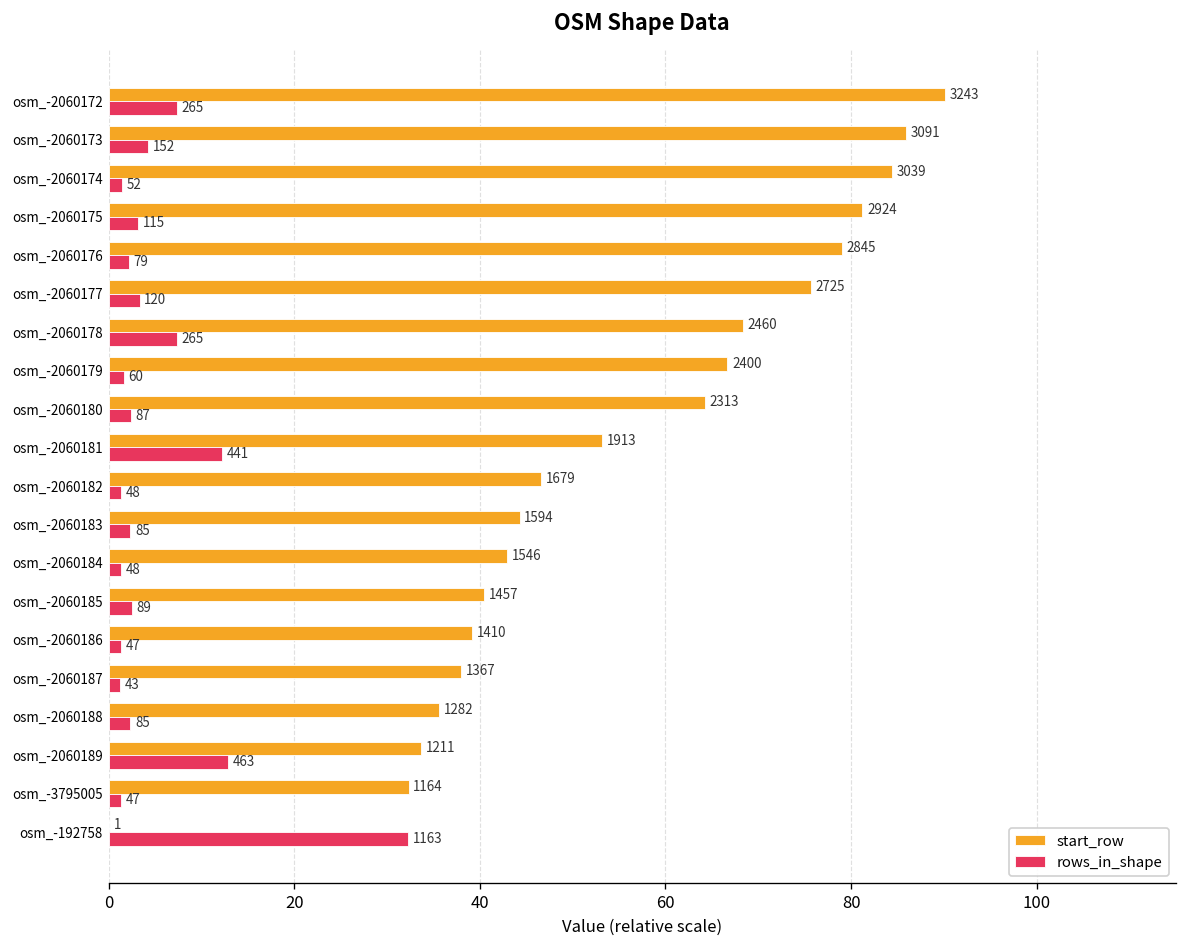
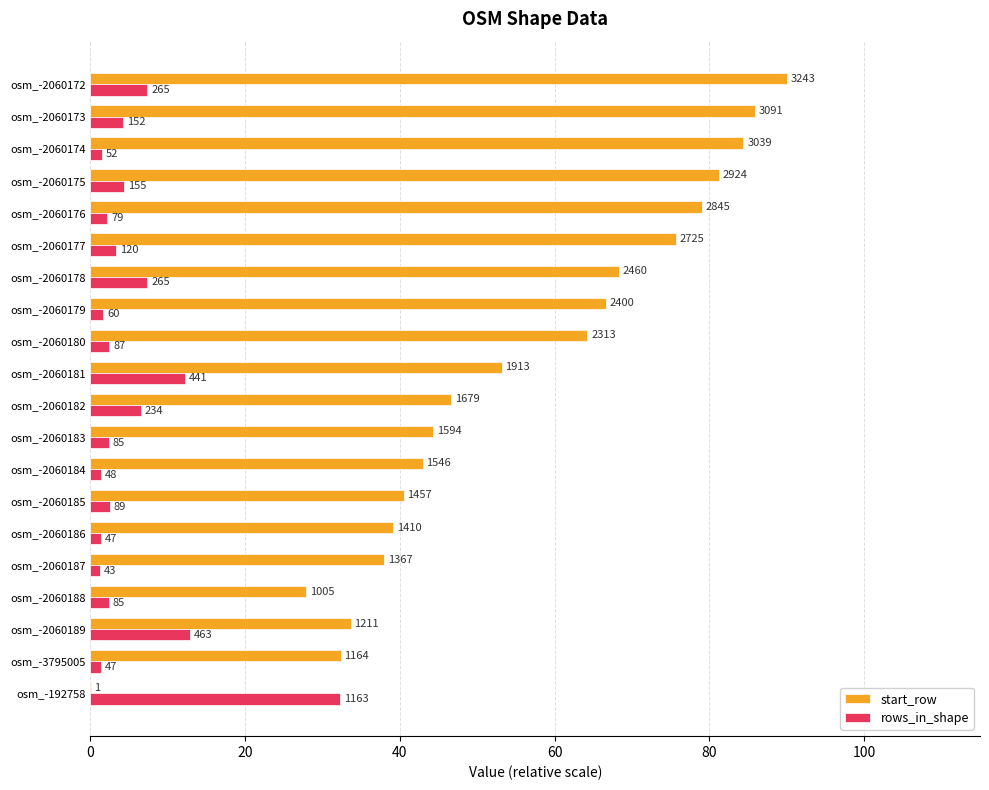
  {
    "start_row": {
-     "osm_-2060188": 1282
+     "osm_-2060188": 1005
    },
    "rows_in_shape": {
-     "osm_-2060175": 115,
-     "osm_-2060182": 48,
+     "osm_-2060175": 155,
+     "osm_-2060182": 234,
      "osm_-3795005": 1
    }
  }
